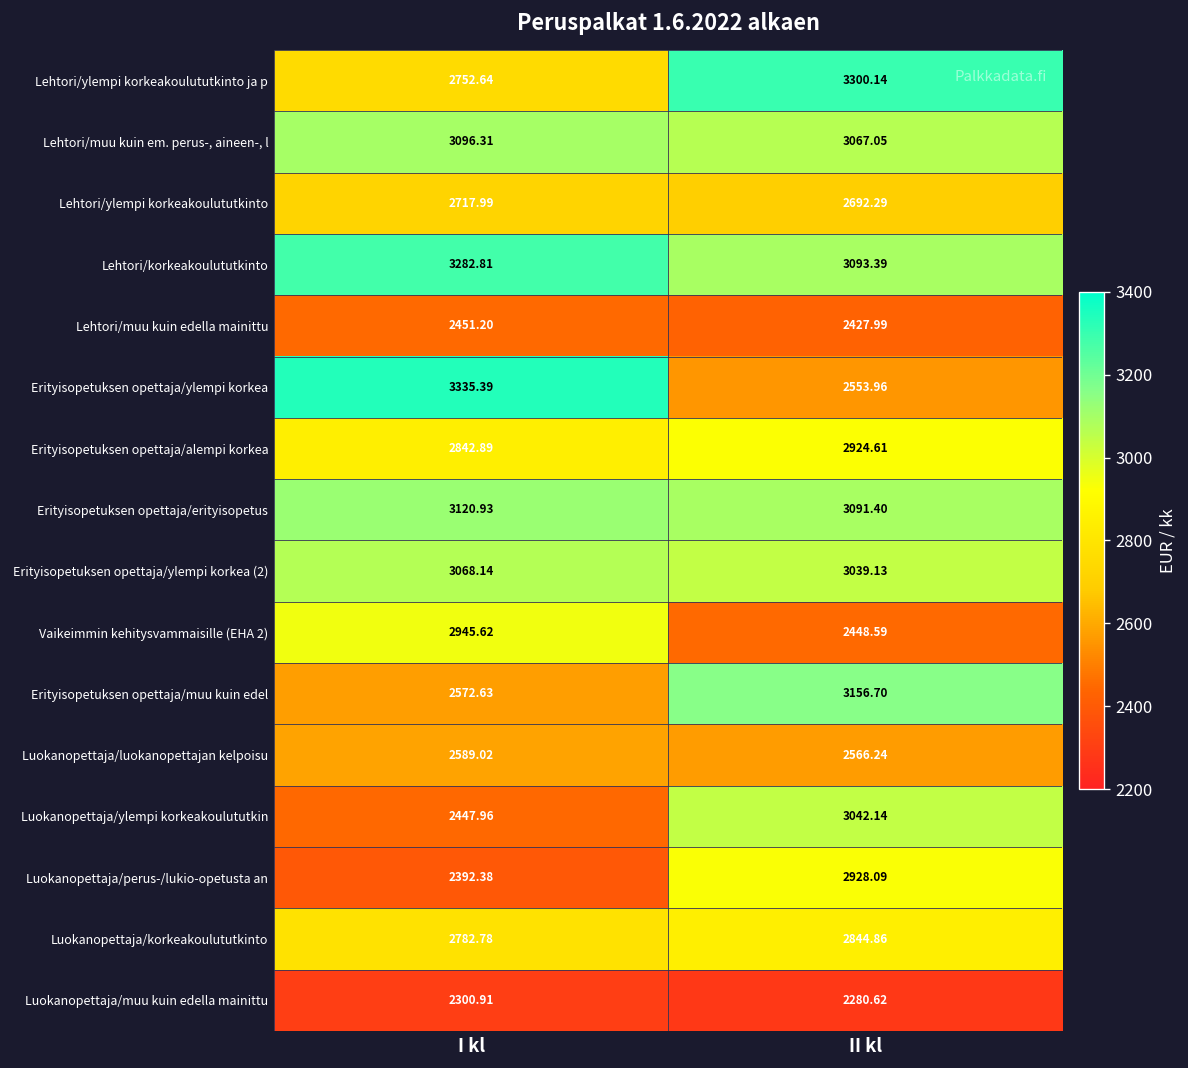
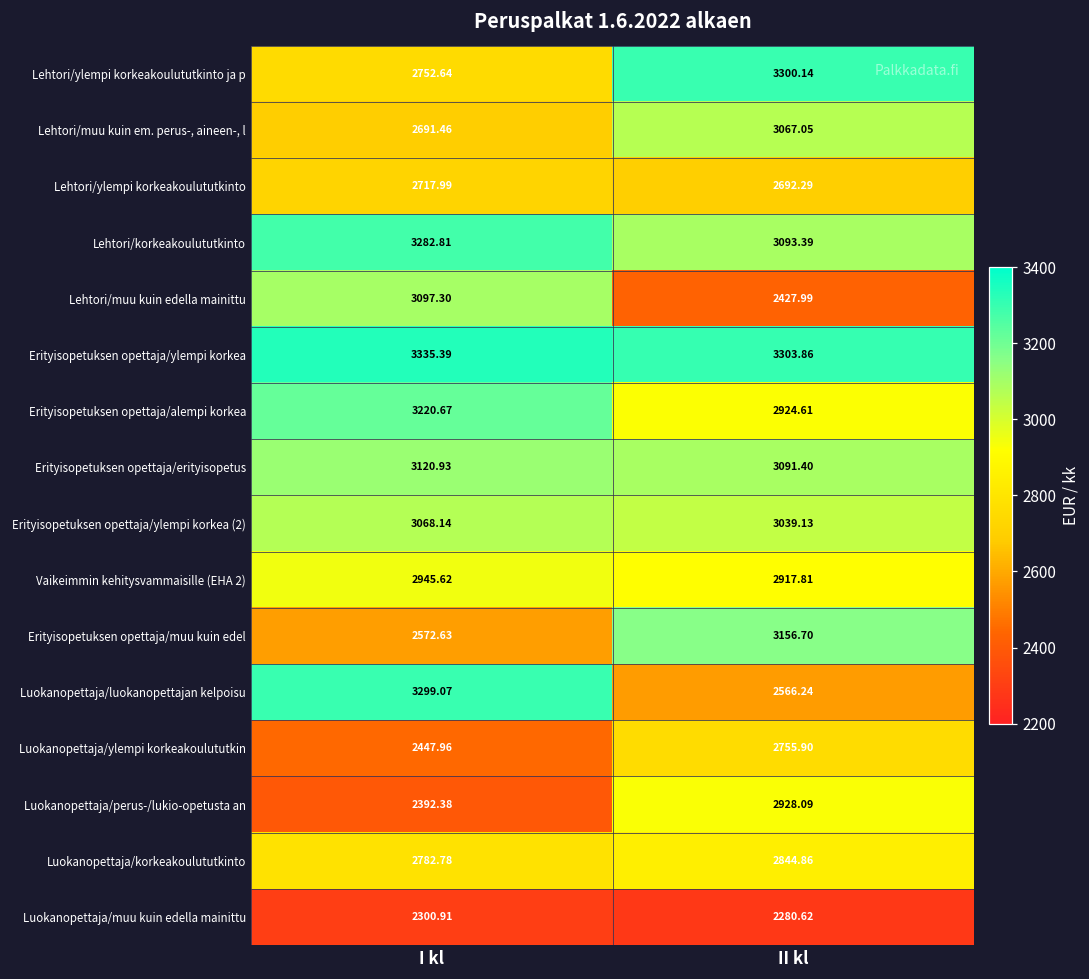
  {
    "Lehtori/ylempi korkeakoulututkinto ja p": {
      "I kl": 2752.64
    },
    "Lehtori/muu kuin em. perus-, aineen-, l": {
-     "I kl": 3096.31,
+     "I kl": 2691.46,
      "II kl": 3067.05
    },
    "Lehtori/ylempi korkeakoulututkinto": {
      "I kl": 2717.99,
      "II kl": 2692.29
    },
    "Lehtori/korkeakoulututkinto": {
      "I kl": 3282.81,
      "II kl": 3093.39
    },
    "Lehtori/muu kuin edella mainittu": {
-     "I kl": 2451.20,
+     "I kl": 3097.30,
      "II kl": 2427.99
    },
    "Erityisopetuksen opettaja/ylempi korkea": {
      "I kl": 3335.39,
-     "II kl": 2553.96
+     "II kl": 3303.86
    },
    "Erityisopetuksen opettaja/alempi korkea": {
-     "I kl": 2842.89,
+     "I kl": 3220.67,
      "II kl": 2924.61
    },
    "Erityisopetuksen opettaja/erityisopetus": {
      "I kl": 3120.93,
      "II kl": 3091.40
    },
    "Erityisopetuksen opettaja/ylempi korkea (2)": {
      "I kl": 3068.14,
      "II kl": 3039.13
    },
    "Vaikeimmin kehitysvammaisille (EHA 2)": {
      "I kl": 2945.62,
-     "II kl": 2448.59
+     "II kl": 2917.81
    },
    "Erityisopetuksen opettaja/muu kuin edel": {
      "I kl": 2572.63,
      "II kl": 3156.70
    },
    "Luokanopettaja/luokanopettajan kelpoisu": {
-     "I kl": 2589.02,
+     "I kl": 3299.07,
      "II kl": 2566.24
    },
    "Luokanopettaja/ylempi korkeakoulututkin": {
      "I kl": 2447.96,
-     "II kl": 3042.14
+     "II kl": 2755.90
    },
    "Luokanopettaja/perus-/lukio-opetusta an": {
      "I kl": 2392.38,
      "II kl": 2928.09
    },
    "Luokanopettaja/korkeakoulututkinto": {
      "I kl": 2782.78,
      "II kl": 2844.86
    },
    "Luokanopettaja/muu kuin edella mainittu": {
      "I kl": 2300.91,
      "II kl": 2280.62
    }
  }
